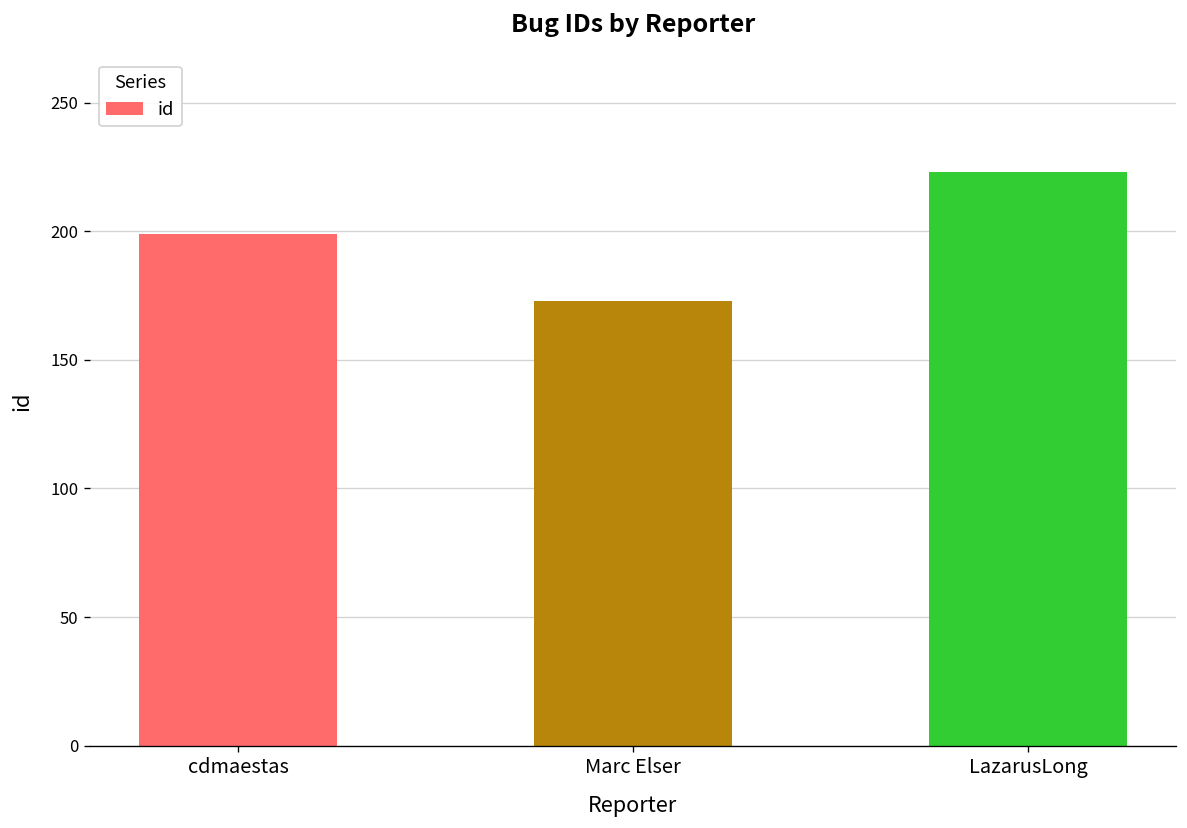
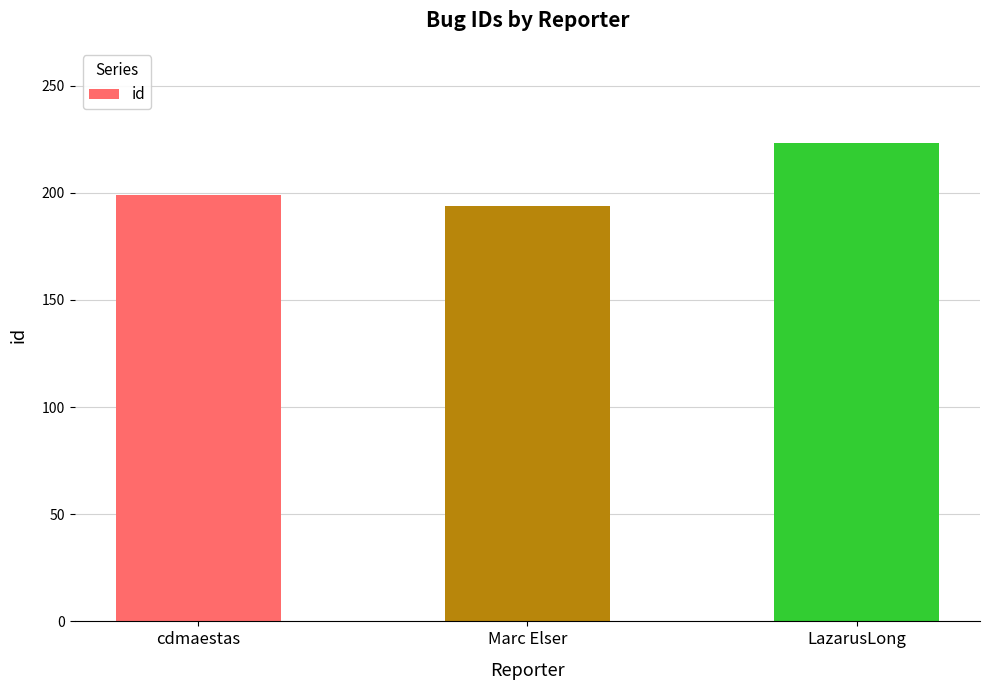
  {
    "cdmaestas": 199,
-   "Marc Elser": 173,
+   "Marc Elser": 194,
    "LazarusLong": 223
  }
